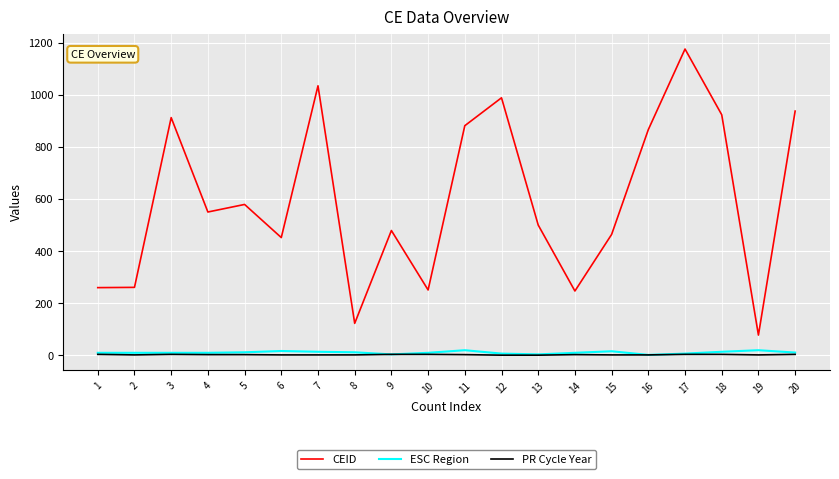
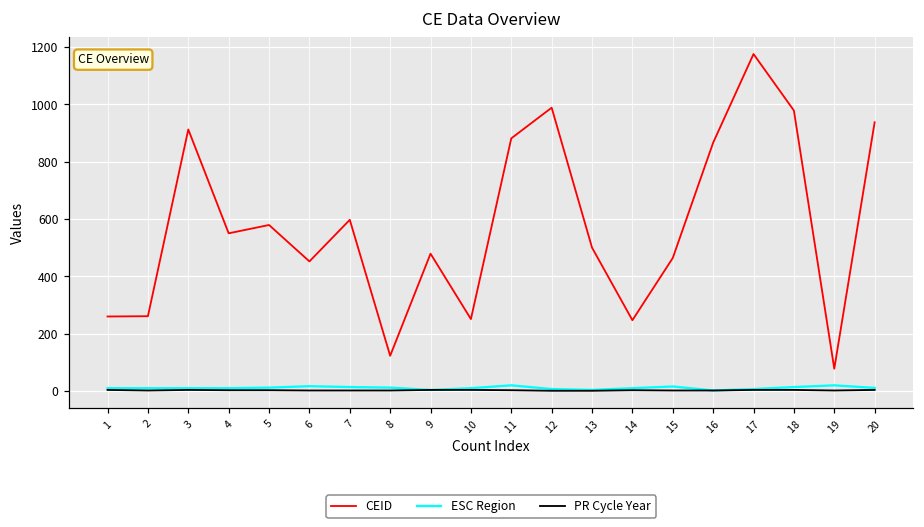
  {
    "CEID": {
      "1": 260,
      "2": 260,
      "3": 910,
      "4": 550,
      "5": 580,
      "6": 450,
-     "7": 1030,
+     "7": 600,
      "8": 120,
      "9": 480,
      "10": 250,
      "11": 880,
      "12": 990,
      "13": 500,
      "14": 250,
      "15": 460,
      "16": 870,
      "17": 1180,
-     "18": 920,
+     "18": 980,
      "19": 80,
      "20": 940
    },
    "ESC Region": {
      "6": 20,
      "7": 10,
      "8": 10,
      "11": 20,
      "15": 20,
      "18": 10,
      "19": 20
    },
    "PR Cycle Year": {
      "6": 0,
      "7": 0,
      "8": 0,
      "11": 0,
      "15": 0,
      "18": 0,
      "19": 0
    }
  }
